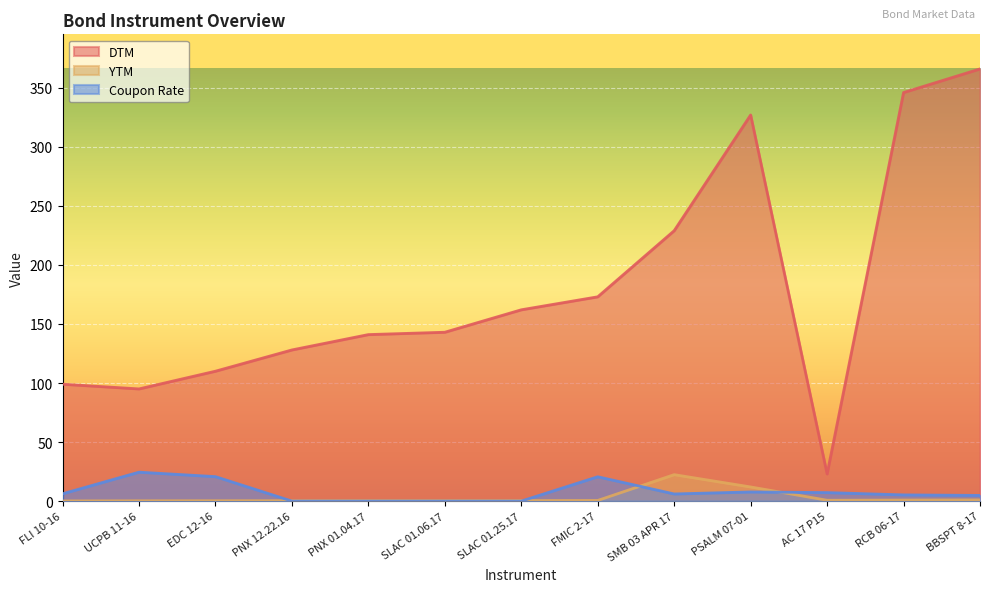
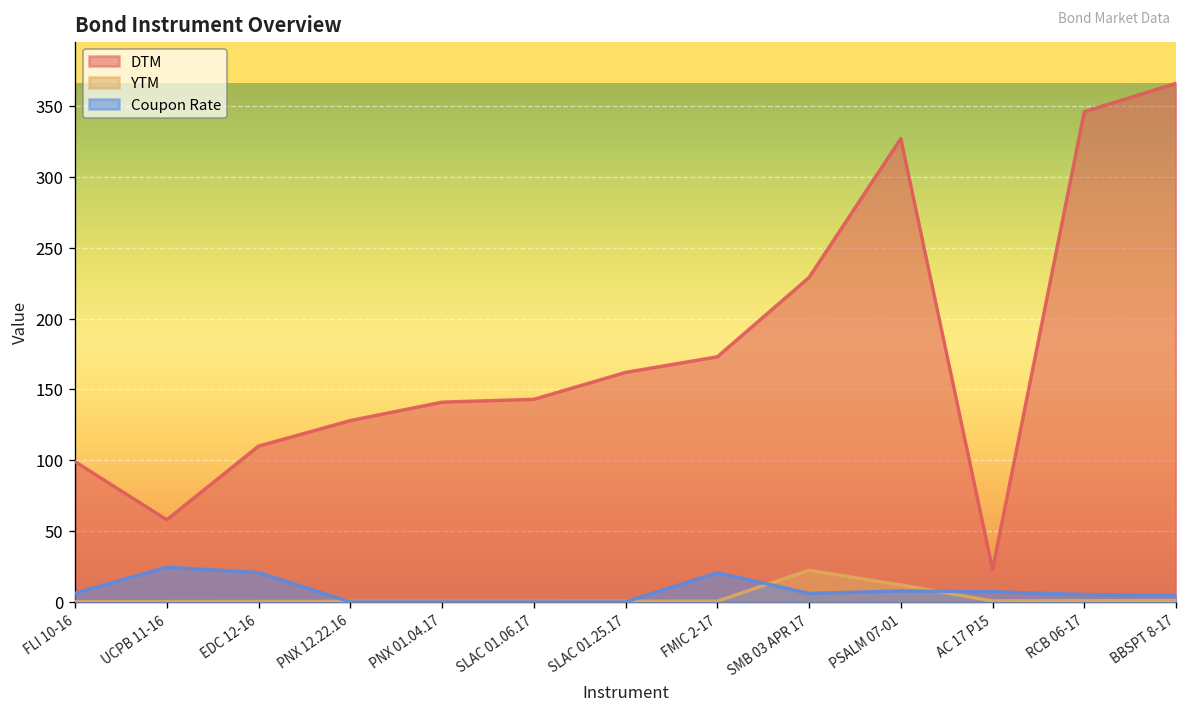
  {
    "DTM": {
      "FLI 10-16": 99,
-     "UCPB 11-16": 95,
+     "UCPB 11-16": 58,
      "EDC 12-16": 110,
      "PNX 12.22.16": 128,
      "PNX 01.04.17": 141,
      "SLAC 01.06.17": 143,
      "SLAC 01.25.17": 162,
      "FMIC 2-17": 173,
      "SMB 03 APR 17": 229,
      "PSALM 07-01": 327,
      "AC 17 P15": 23,
      "RCB 06-17": 346,
      "BBSPT 8-17": 366
    },
    "YTM": {
      "FLI 10-16": 0,
      "UCPB 11-16": 0,
      "EDC 12-16": 0,
      "FMIC 2-17": 1,
      "SMB 03 APR 17": 22,
      "PSALM 07-01": 12,
      "AC 17 P15": 1,
      "RCB 06-17": 1,
      "BBSPT 8-17": 1
    },
    "Coupon Rate": {
      "FLI 10-16": 6,
      "UCPB 11-16": 25,
      "EDC 12-16": 21,
      "FMIC 2-17": 21,
      "SMB 03 APR 17": 6,
      "PSALM 07-01": 8,
      "AC 17 P15": 7,
      "RCB 06-17": 5,
      "BBSPT 8-17": 5
    }
  }
